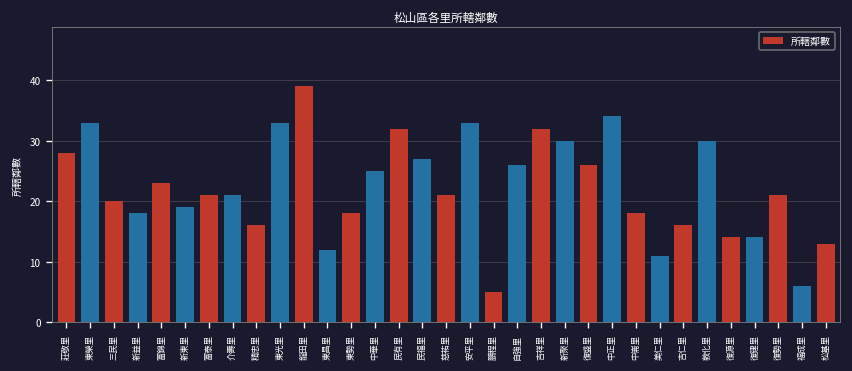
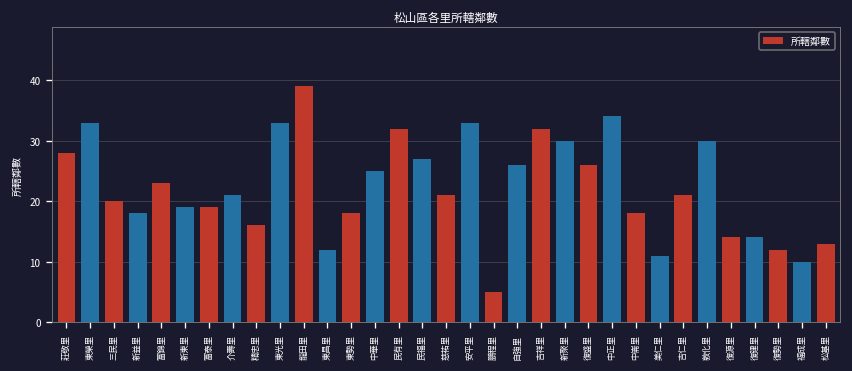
  {
    "莊敬里": 28,
    "東榮里": 33,
    "三民里": 20,
    "新益里": 18,
    "富錦里": 23,
    "新東里": 19,
-   "富泰里": 21,
+   "富泰里": 19,
    "介壽里": 21,
    "精忠里": 16,
    "東光里": 33,
    "龍田里": 39,
    "東昌里": 12,
    "東勢里": 18,
    "中華里": 25,
    "民有里": 32,
    "民福里": 27,
    "慈祐里": 21,
    "安平里": 33,
    "鵬程里": 5,
    "自強里": 26,
    "吉祥里": 32,
    "新聚里": 30,
    "復盛里": 26,
    "中正里": 34,
    "中崙里": 18,
    "美仁里": 11,
-   "吉仁里": 16,
+   "吉仁里": 21,
    "敦化里": 30,
    "復源里": 14,
    "復建里": 14,
-   "復勢里": 21,
-   "福成里": 6,
+   "復勢里": 12,
+   "福成里": 10,
    "松基里": 13
  }
